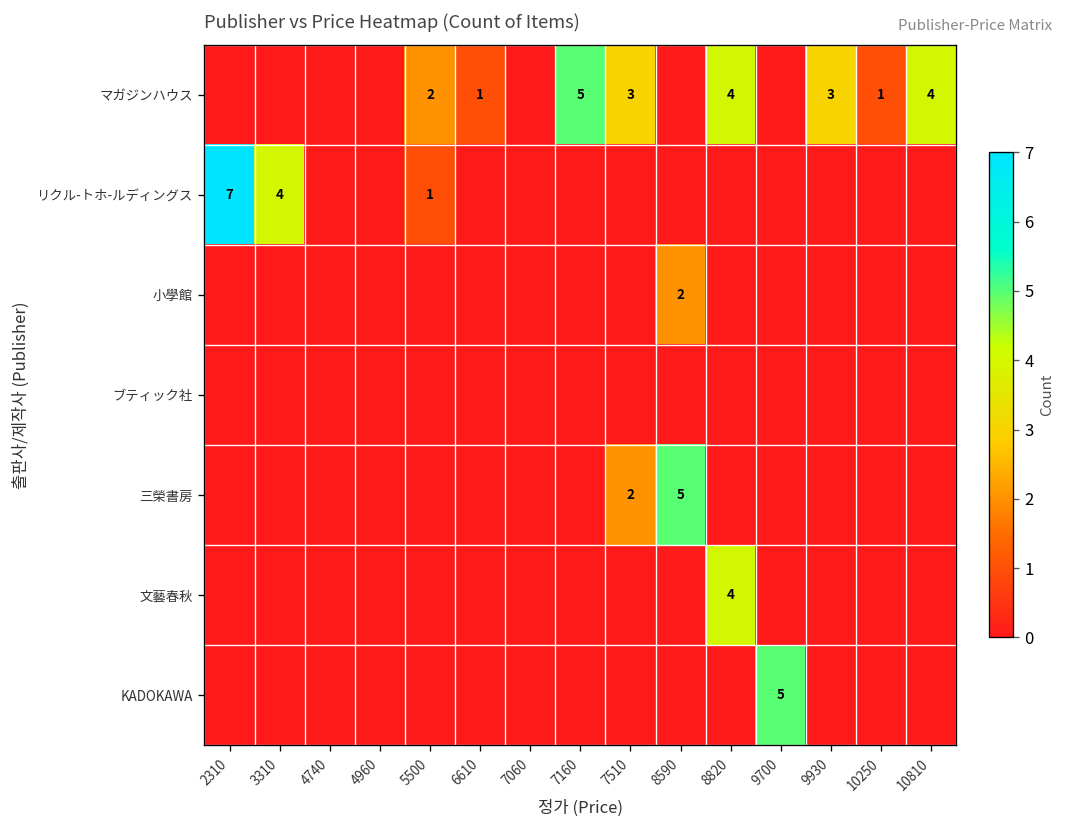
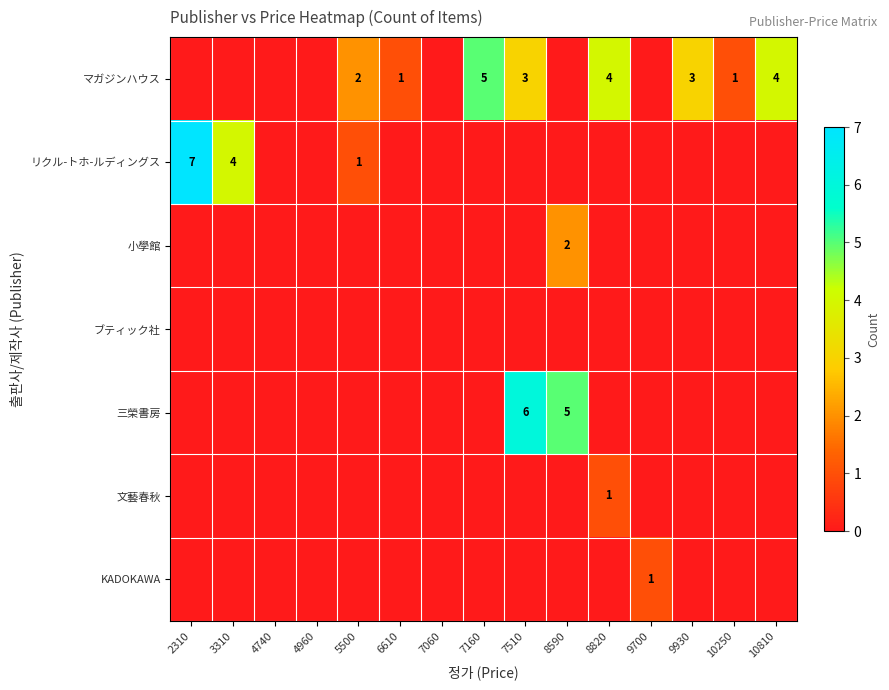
  {
    "マガジンハウス": {
      "5500": 2,
      "6610": 1,
      "7160": 5,
      "7510": 3,
      "8820": 4,
      "9930": 3,
      "10250": 1,
      "10810": 4
    },
    "リクル-トホ-ルディングス": {
      "2310": 7,
      "3310": 4,
      "5500": 1
    },
    "小學館": {
      "8590": 2
    },
    "三榮書房": {
-     "7510": 2,
+     "7510": 6,
      "8590": 5
    },
    "文藝春秋": {
-     "8820": 4
+     "8820": 1
    },
    "KADOKAWA": {
-     "9700": 5
+     "9700": 1
    }
  }
